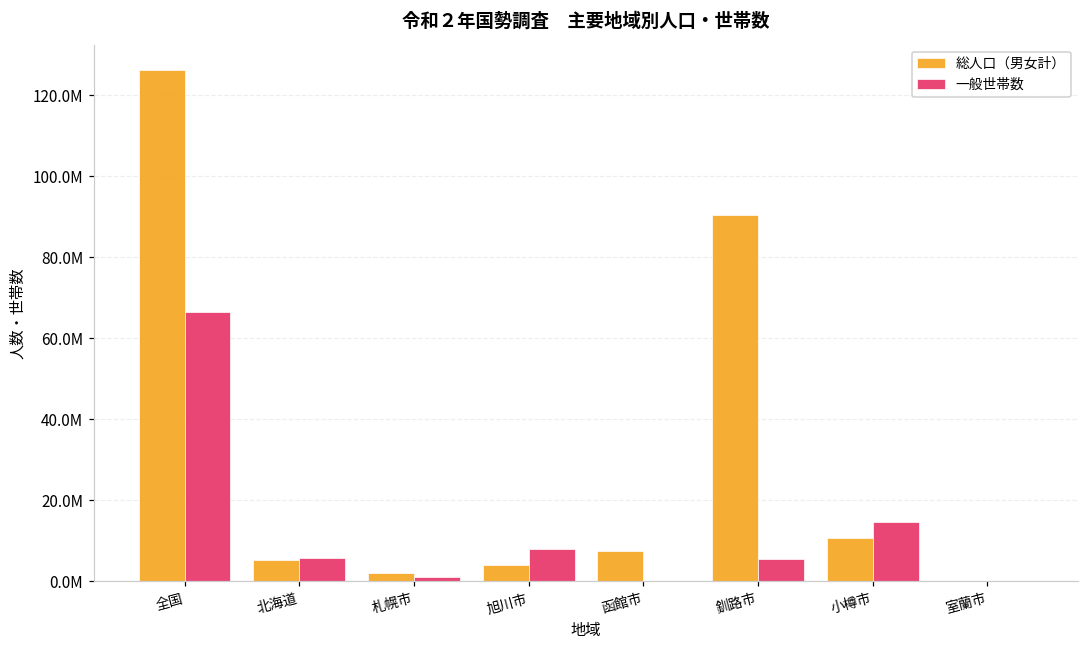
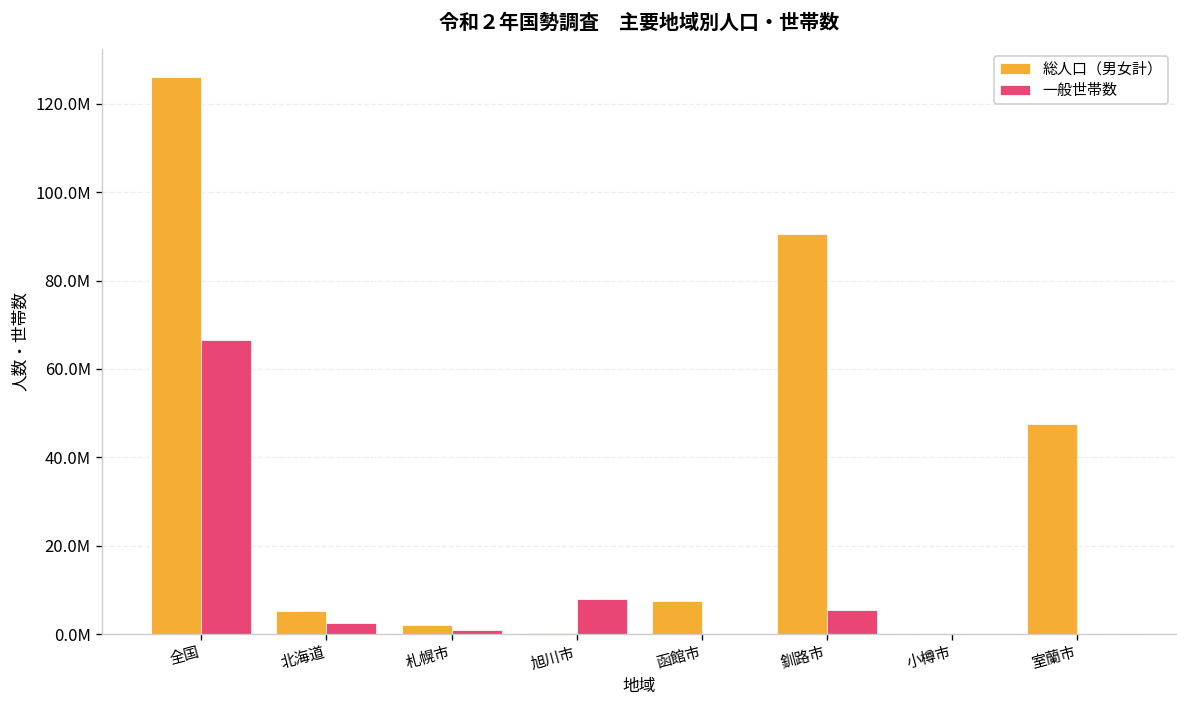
  {
    "総人口（男女計）": {
      "全国": 126000000,
      "北海道": 5000000,
      "札幌市": 2000000,
-     "旭川市": 4000000,
+     "旭川市": 0,
      "函館市": 8000000,
      "釧路市": 90000000,
-     "小樽市": 11000000,
-     "室蘭市": 0
+     "小樽市": 0,
+     "室蘭市": 48000000
    },
    "一般世帯数": {
      "全国": 66000000,
-     "北海道": 6000000,
+     "北海道": 2000000,
      "札幌市": 1000000,
      "旭川市": 8000000,
      "釧路市": 5000000,
-     "小樽市": 15000000
+     "小樽市": 0
    }
  }
